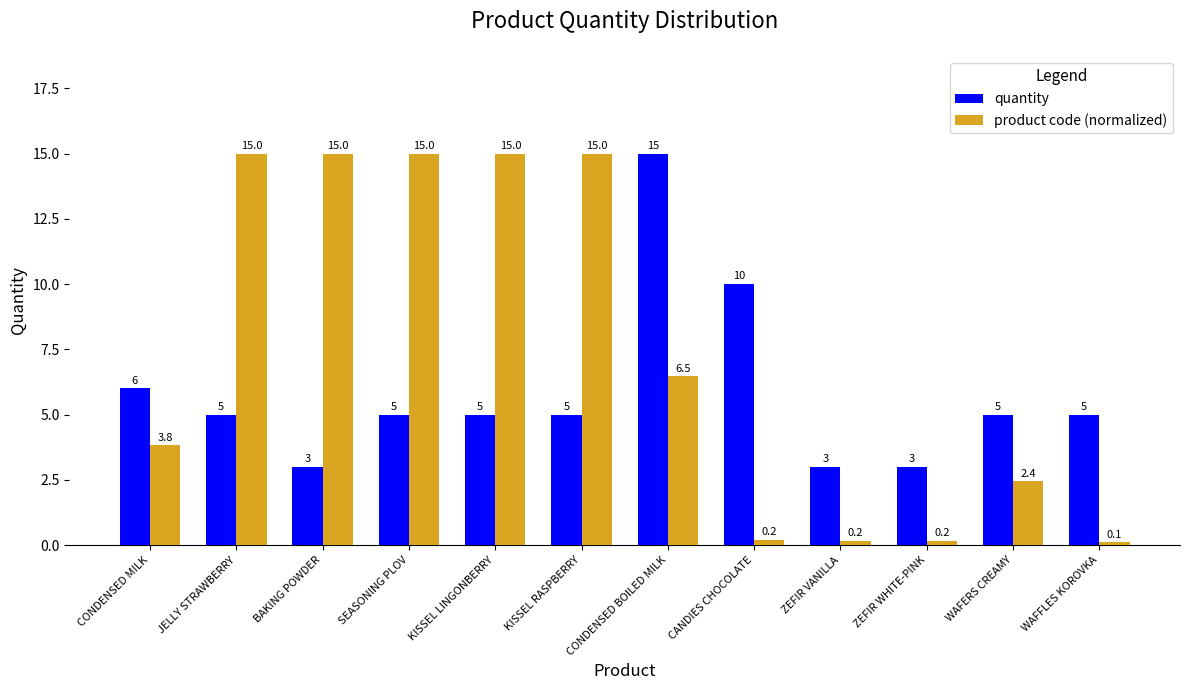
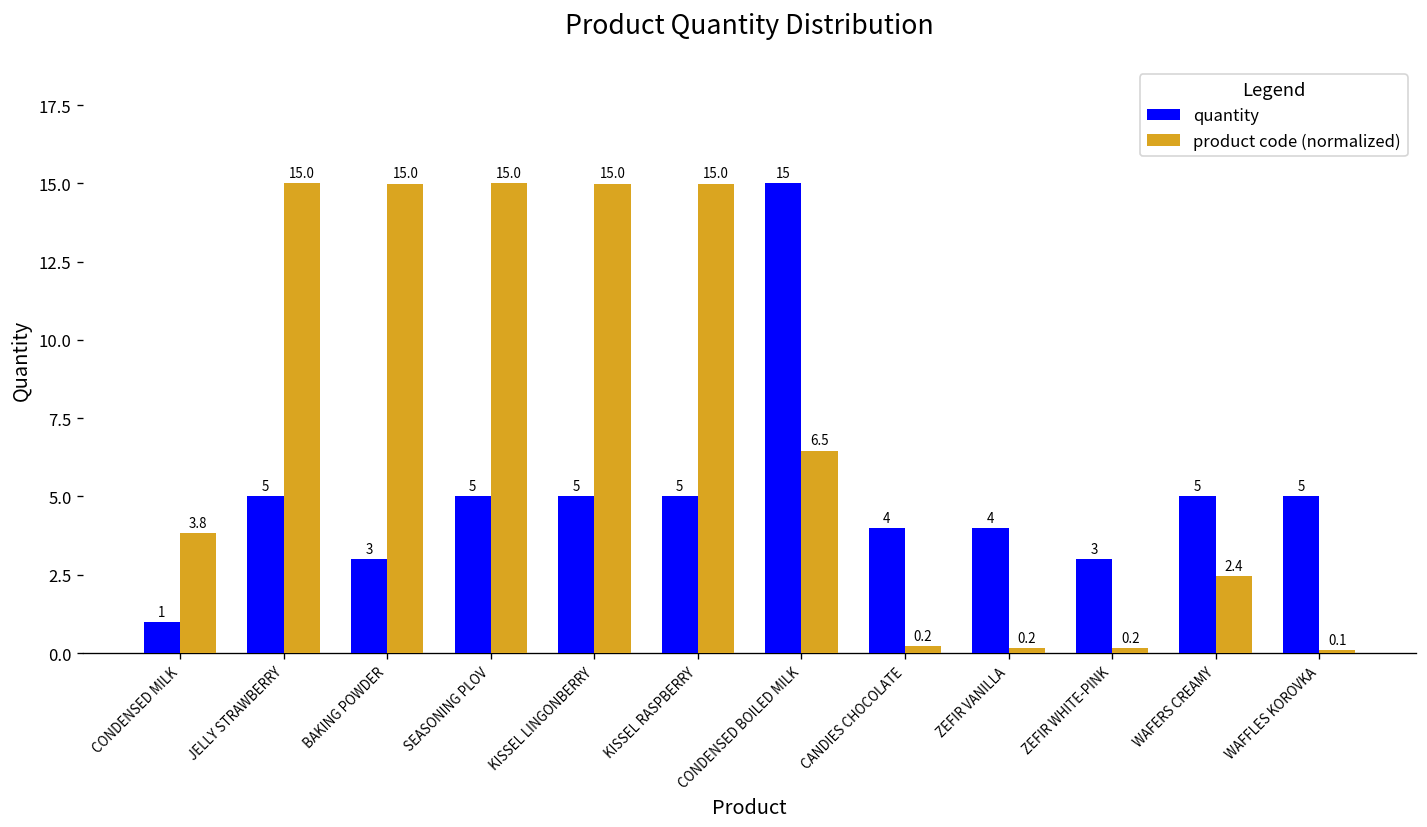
  {
    "quantity": {
-     "CONDENSED MILK": 6,
+     "CONDENSED MILK": 1,
      "JELLY STRAWBERRY": 5,
      "BAKING POWDER": 3,
      "SEASONING PLOV": 5,
      "KISSEL LINGONBERRY": 5,
      "KISSEL RASPBERRY": 5,
      "CONDENSED BOILED MILK": 15,
-     "CANDIES CHOCOLATE": 10,
-     "ZEFIR VANILLA": 3,
+     "CANDIES CHOCOLATE": 4,
+     "ZEFIR VANILLA": 4,
      "ZEFIR WHITE-PINK": 3,
      "WAFERS CREAMY": 5,
      "WAFFLES KOROVKA": 5
    },
    "product code (normalized)": {
      "CONDENSED MILK": 3.8,
      "JELLY STRAWBERRY": 15.0,
      "BAKING POWDER": 15.0,
      "SEASONING PLOV": 15.0,
      "KISSEL LINGONBERRY": 15.0,
      "KISSEL RASPBERRY": 15.0,
      "CONDENSED BOILED MILK": 6.5,
      "CANDIES CHOCOLATE": 0.2,
      "ZEFIR VANILLA": 0.2,
      "ZEFIR WHITE-PINK": 0.2,
      "WAFERS CREAMY": 2.4,
      "WAFFLES KOROVKA": 0.1
    }
  }
